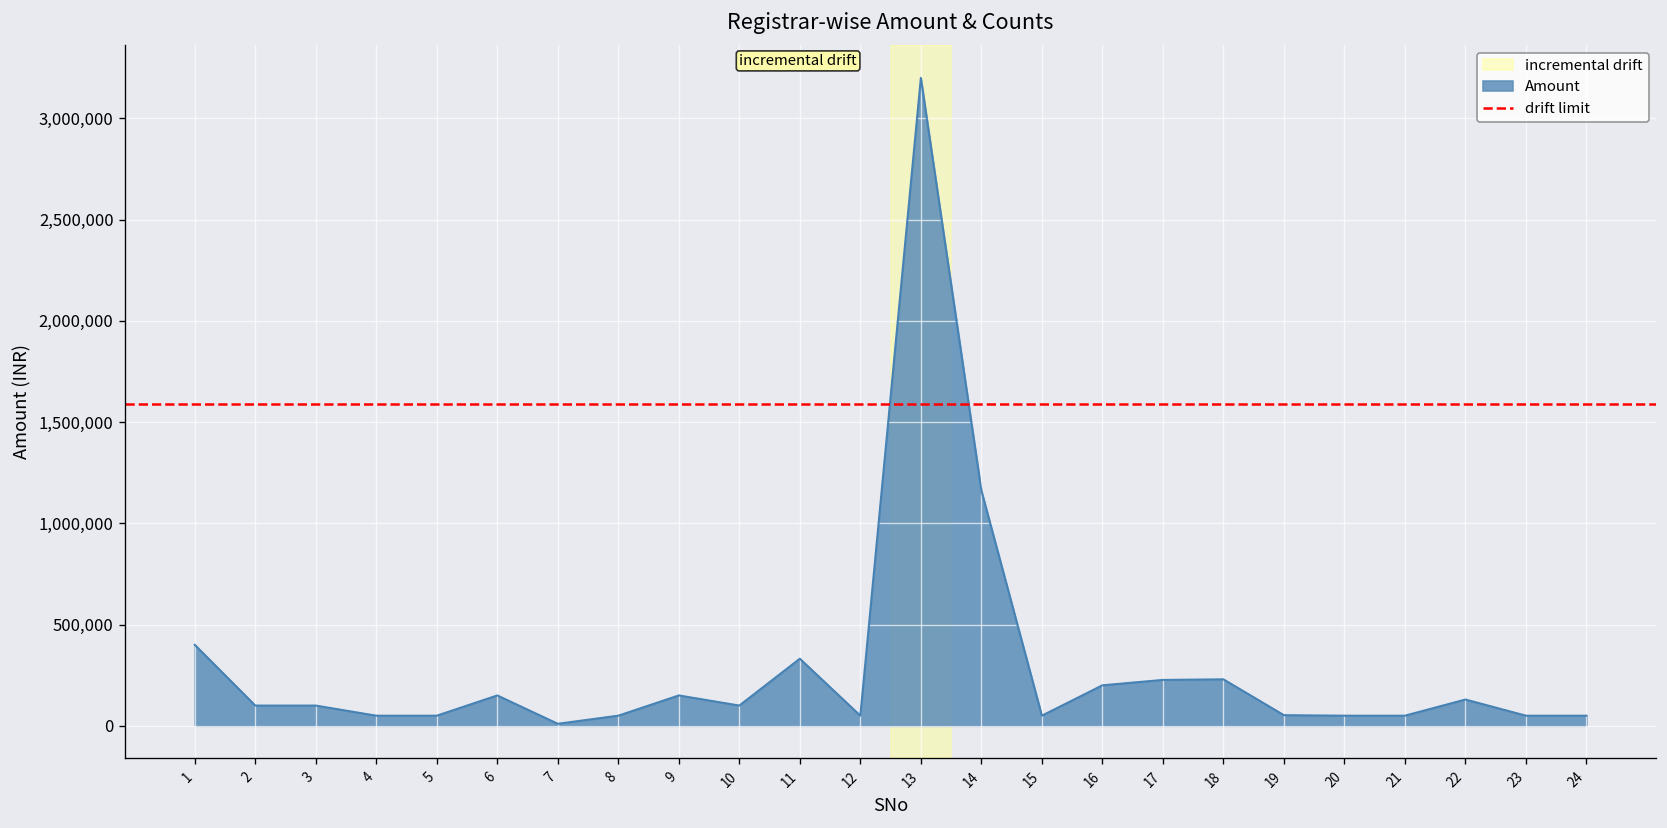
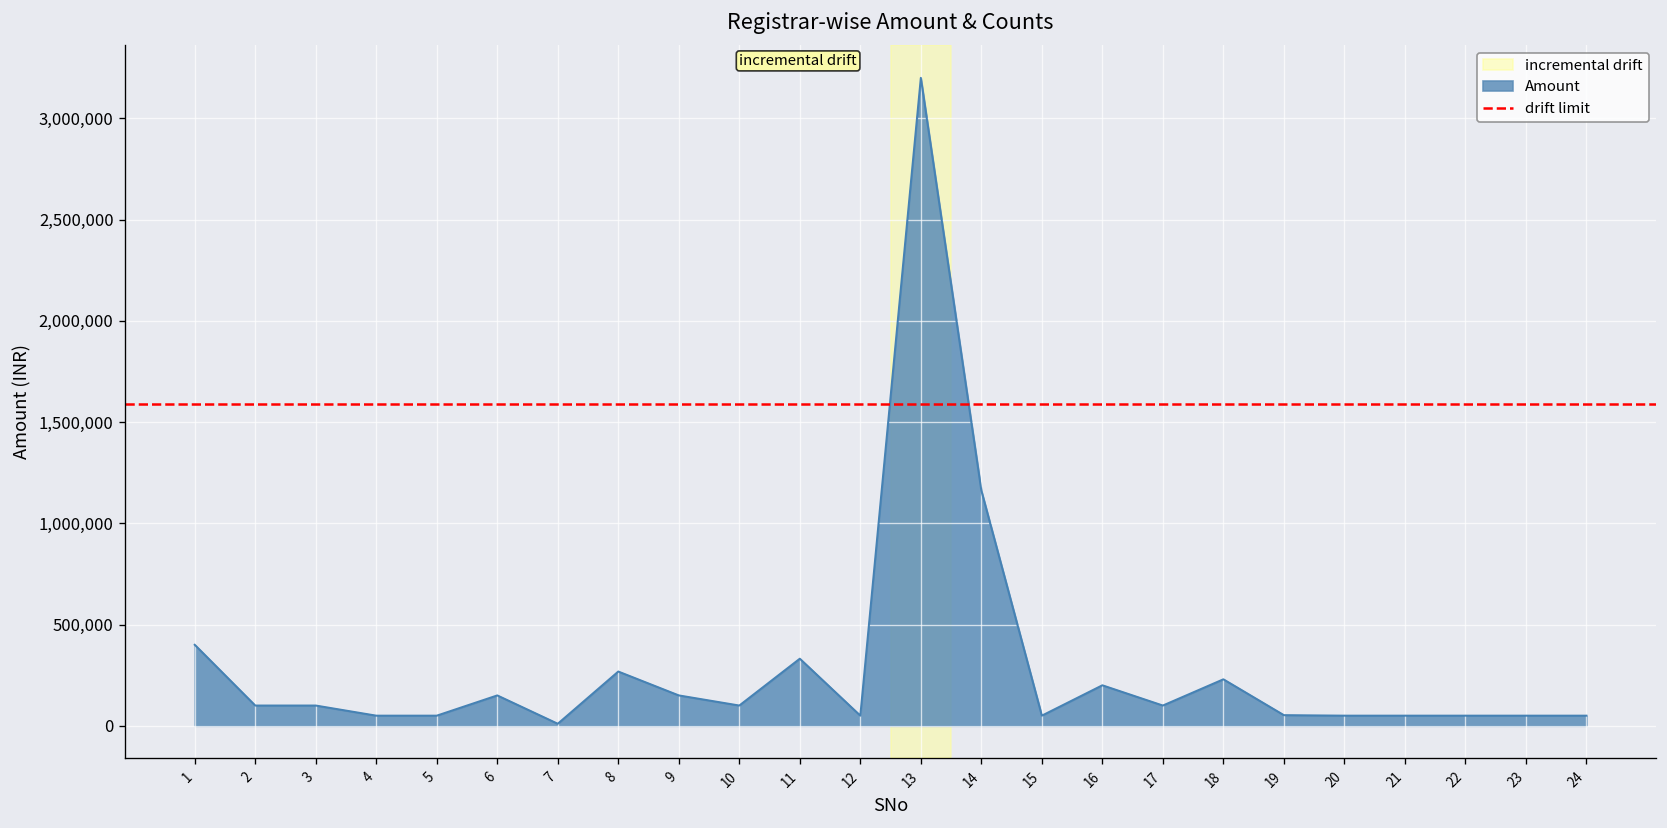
  {
    "1": "400,000",
    "2": "100,000",
    "3": "100,000",
    "4": "50,000",
    "5": "50,000",
    "6": "150,000",
    "7": "10,000",
-   "8": "50,000",
+   "8": "270,000",
    "9": "150,000",
    "10": "100,000",
    "11": "330,000",
    "12": "50,000",
    "14": "1,160,000",
    "15": "50,000",
    "16": "200,000",
-   "17": "230,000",
+   "17": "100,000",
    "18": "230,000",
    "19": "50,000",
    "20": "50,000",
    "21": "50,000",
-   "22": "130,000",
+   "22": "50,000",
    "23": "50,000",
    "24": "50,000"
  }
